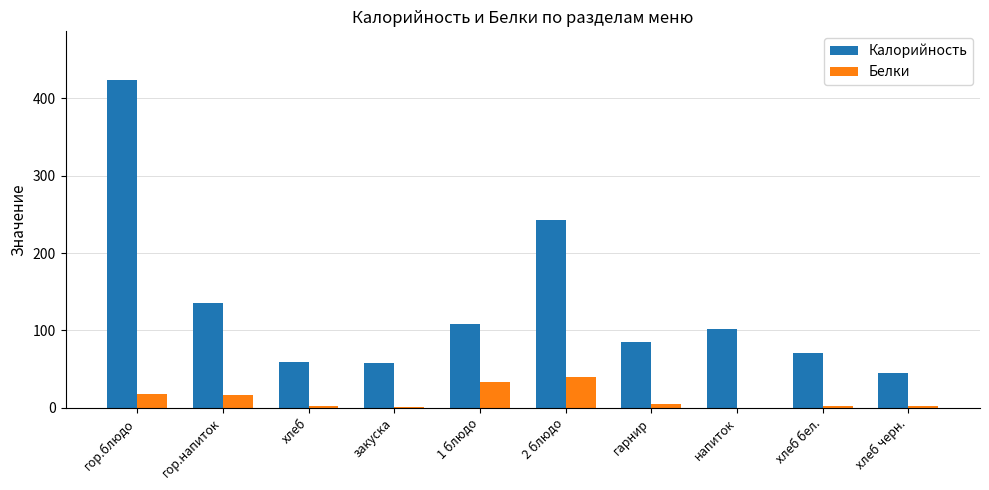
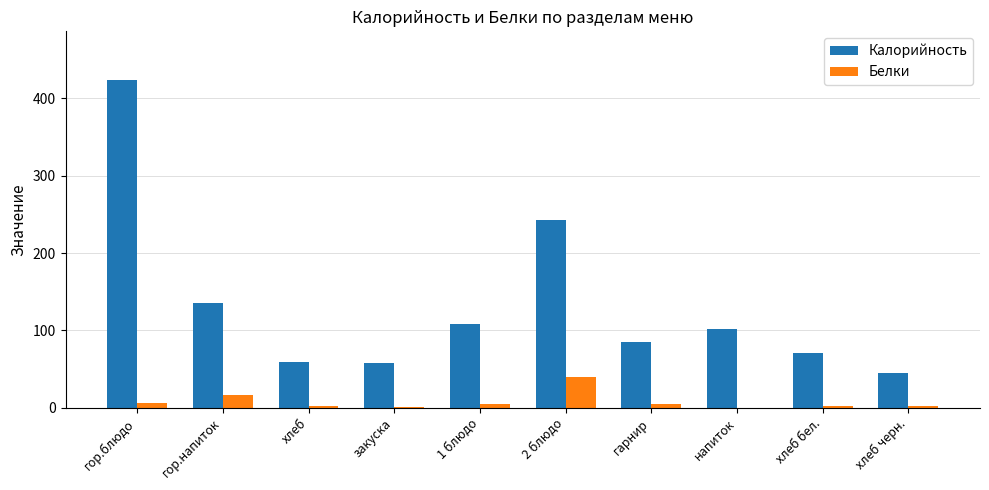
  {
    "Калорийность": {
      "гор.блюдо": 420,
      "гор.напиток": 140,
      "хлеб": 60,
      "закуска": 60,
      "1 блюдо": 110,
      "2 блюдо": 240,
      "гарнир": 90,
      "напиток": 100,
      "хлеб бел.": 70,
      "хлеб черн.": 50
    },
    "Белки": {
-     "гор.блюдо": 20,
+     "гор.блюдо": 10,
      "гор.напиток": 20,
-     "1 блюдо": 30,
+     "1 блюдо": 0,
      "2 блюдо": 40,
      "гарнир": 0,
      "напиток": 0
    }
  }
